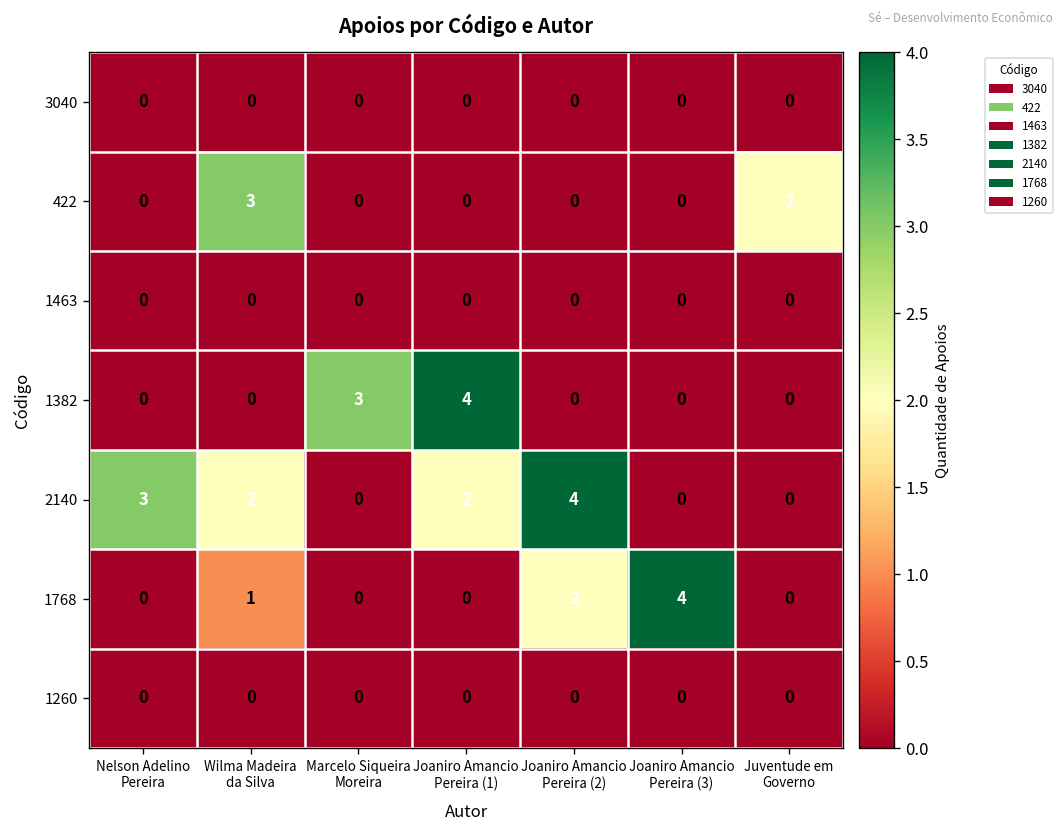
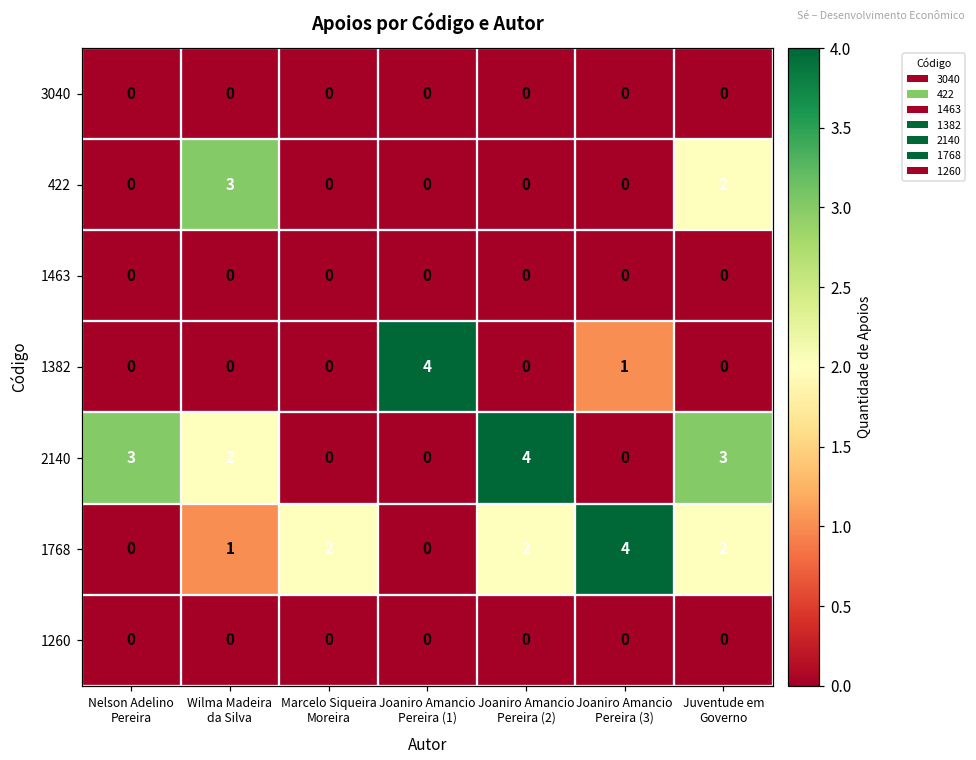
  {
    "3040": {
      "Nelson Adelino Pereira": 0,
      "Wilma Madeira da Silva": 0,
      "Marcelo Siqueira Moreira": 0,
      "Joaniro Amancio Pereira (1)": 0,
      "Joaniro Amancio Pereira (2)": 0,
      "Joaniro Amancio Pereira (3)": 0,
      "Juventude em Governo": 0
    },
    "422": {
      "Nelson Adelino Pereira": 0,
      "Wilma Madeira da Silva": 3,
      "Marcelo Siqueira Moreira": 0,
      "Joaniro Amancio Pereira (1)": 0,
      "Joaniro Amancio Pereira (2)": 0,
      "Joaniro Amancio Pereira (3)": 0,
      "Juventude em Governo": 2
    },
    "1463": {
      "Nelson Adelino Pereira": 0,
      "Wilma Madeira da Silva": 0,
      "Marcelo Siqueira Moreira": 0,
      "Joaniro Amancio Pereira (1)": 0,
      "Joaniro Amancio Pereira (2)": 0,
      "Joaniro Amancio Pereira (3)": 0,
      "Juventude em Governo": 0
    },
    "1382": {
      "Nelson Adelino Pereira": 0,
      "Wilma Madeira da Silva": 0,
-     "Marcelo Siqueira Moreira": 3,
+     "Marcelo Siqueira Moreira": 0,
      "Joaniro Amancio Pereira (1)": 4,
      "Joaniro Amancio Pereira (2)": 0,
-     "Joaniro Amancio Pereira (3)": 0,
+     "Joaniro Amancio Pereira (3)": 1,
      "Juventude em Governo": 0
    },
    "2140": {
      "Nelson Adelino Pereira": 3,
      "Wilma Madeira da Silva": 2,
      "Marcelo Siqueira Moreira": 0,
-     "Joaniro Amancio Pereira (1)": 2,
+     "Joaniro Amancio Pereira (1)": 0,
      "Joaniro Amancio Pereira (2)": 4,
      "Joaniro Amancio Pereira (3)": 0,
-     "Juventude em Governo": 0
+     "Juventude em Governo": 3
    },
    "1768": {
      "Nelson Adelino Pereira": 0,
      "Wilma Madeira da Silva": 1,
-     "Marcelo Siqueira Moreira": 0,
+     "Marcelo Siqueira Moreira": 2,
      "Joaniro Amancio Pereira (1)": 0,
      "Joaniro Amancio Pereira (2)": 2,
      "Joaniro Amancio Pereira (3)": 4,
-     "Juventude em Governo": 0
+     "Juventude em Governo": 2
    },
    "1260": {
      "Nelson Adelino Pereira": 0,
      "Wilma Madeira da Silva": 0,
      "Marcelo Siqueira Moreira": 0,
      "Joaniro Amancio Pereira (1)": 0,
      "Joaniro Amancio Pereira (2)": 0,
      "Joaniro Amancio Pereira (3)": 0,
      "Juventude em Governo": 0
    }
  }
